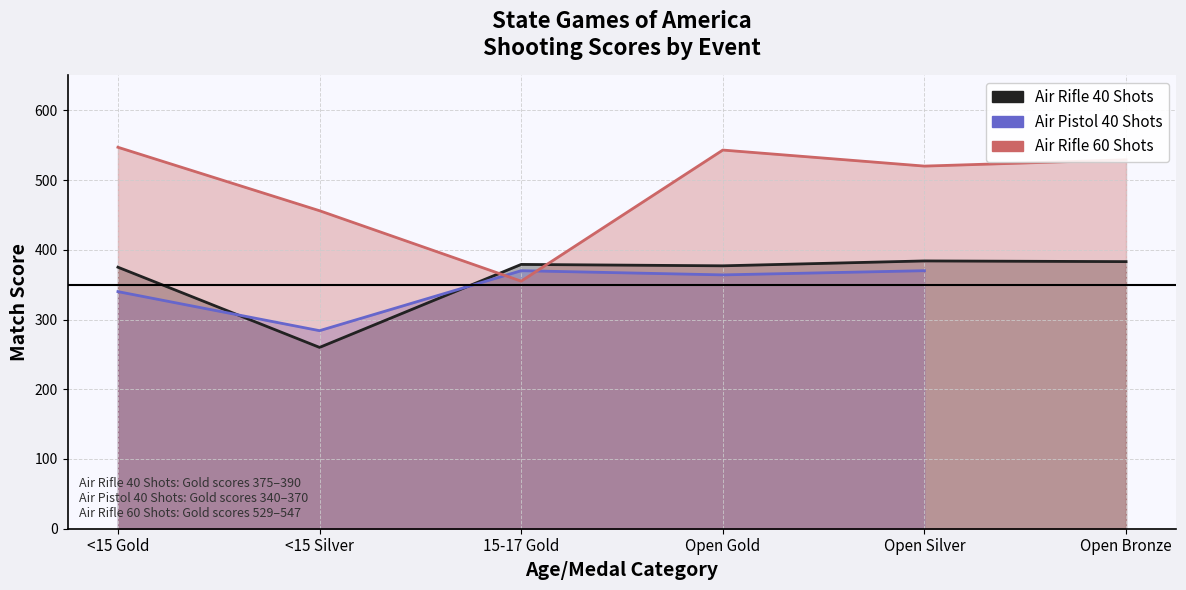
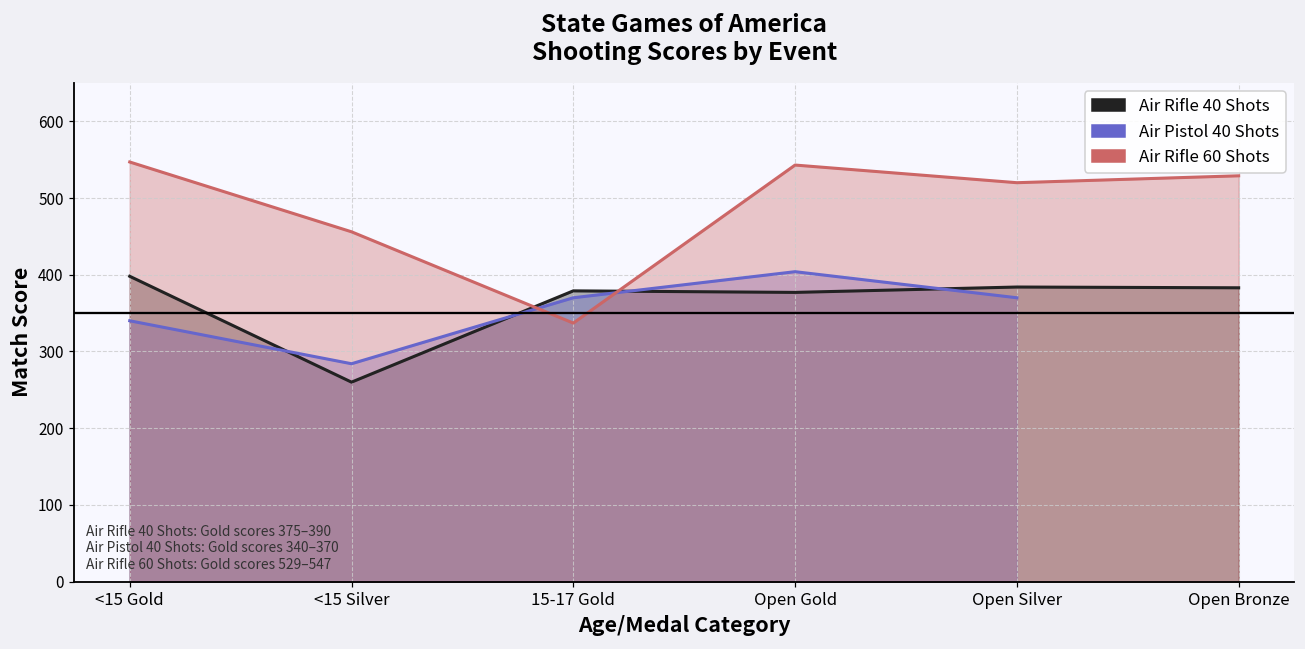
  {
    "Air Rifle 40 Shots": {
-     "<15 Gold": 380,
+     "<15 Gold": 400,
      "<15 Silver": 260,
      "15-17 Gold": 380,
      "Open Gold": 380,
      "Open Silver": 380,
      "Open Bronze": 380
    },
    "Air Pistol 40 Shots": {
      "<15 Gold": 340,
      "<15 Silver": 280,
      "15-17 Gold": 370,
-     "Open Gold": 360,
+     "Open Gold": 400,
      "Open Silver": 370
    },
    "Air Rifle 60 Shots": {
      "<15 Gold": 550,
      "<15 Silver": 460,
-     "15-17 Gold": 360,
+     "15-17 Gold": 340,
      "Open Gold": 540,
      "Open Silver": 520
    }
  }
